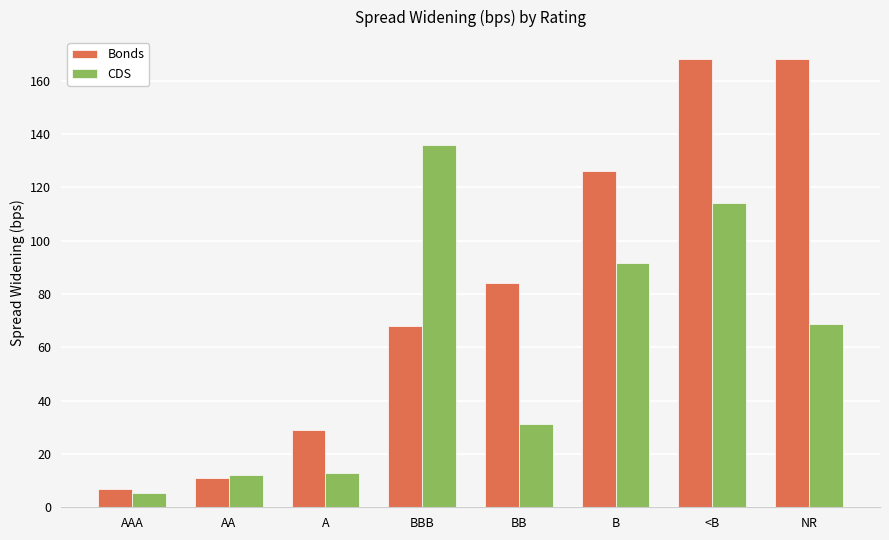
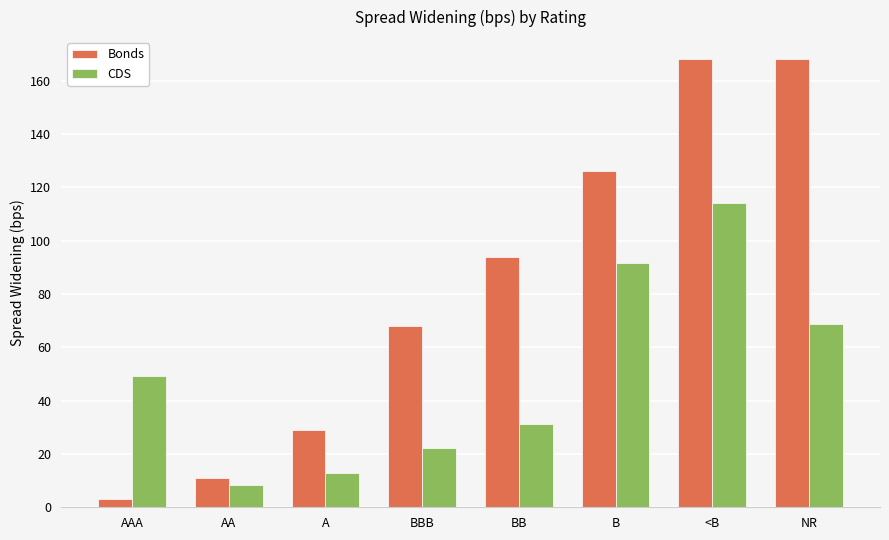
  {
    "Bonds": {
-     "AAA": 7,
+     "AAA": 3,
      "AA": 11,
      "A": 29,
      "BBB": 68,
-     "BB": 84,
+     "BB": 94,
      "B": 126,
      "<B": 168,
      "NR": 168
    },
    "CDS": {
-     "AAA": 5,
-     "AA": 12,
+     "AAA": 49,
+     "AA": 8,
      "A": 13,
-     "BBB": 136,
+     "BBB": 22,
      "BB": 31,
      "B": 92,
      "<B": 114,
      "NR": 69
    }
  }
